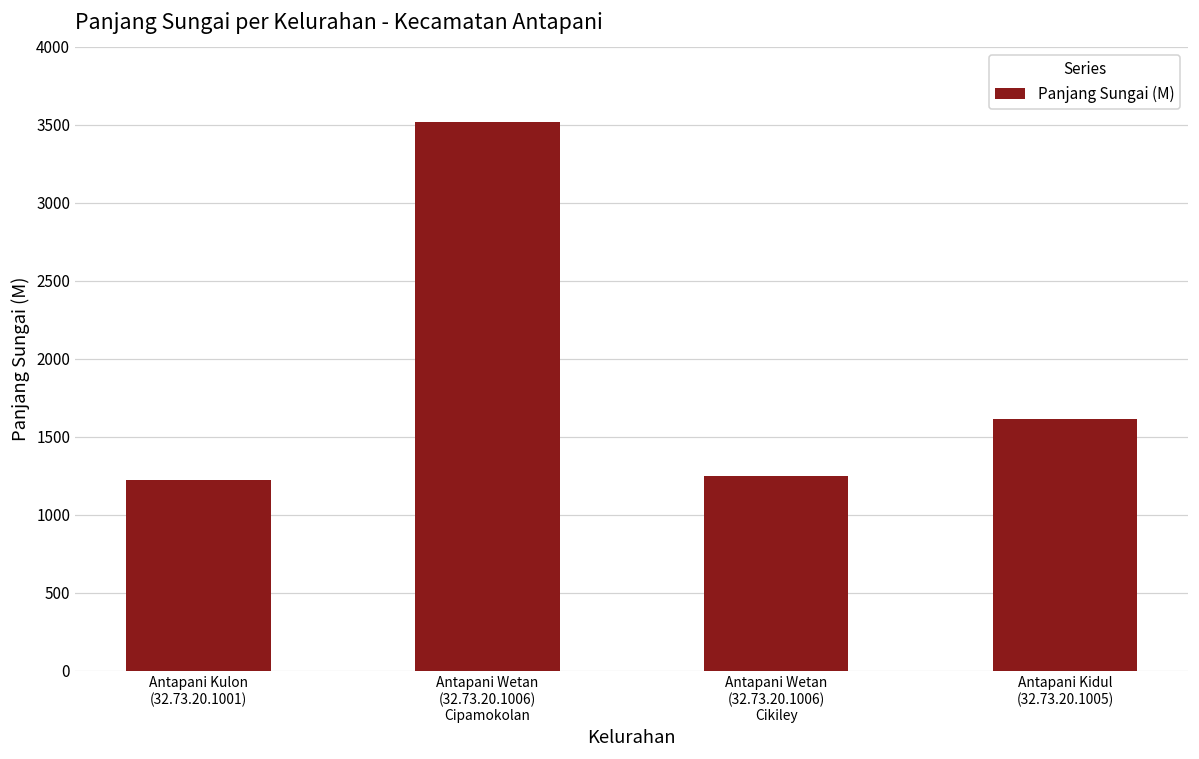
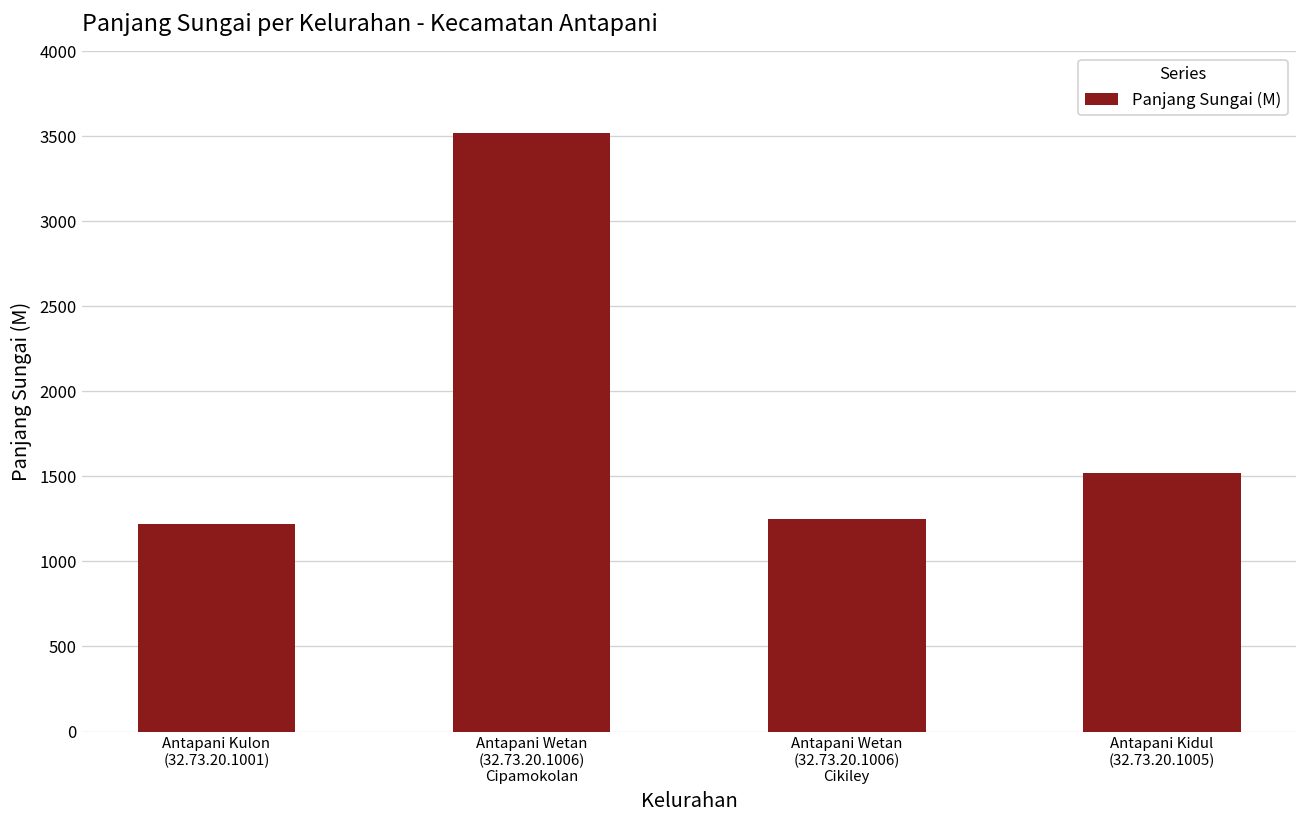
  {
    "Antapani Kulon (32.73.20.1001)": 1220,
    "Antapani Wetan (32.73.20.1006) Cipamokolan": 3520,
    "Antapani Wetan (32.73.20.1006) Cikiley": 1250,
-   "Antapani Kidul (32.73.20.1005)": 1620
+   "Antapani Kidul (32.73.20.1005)": 1520
  }
